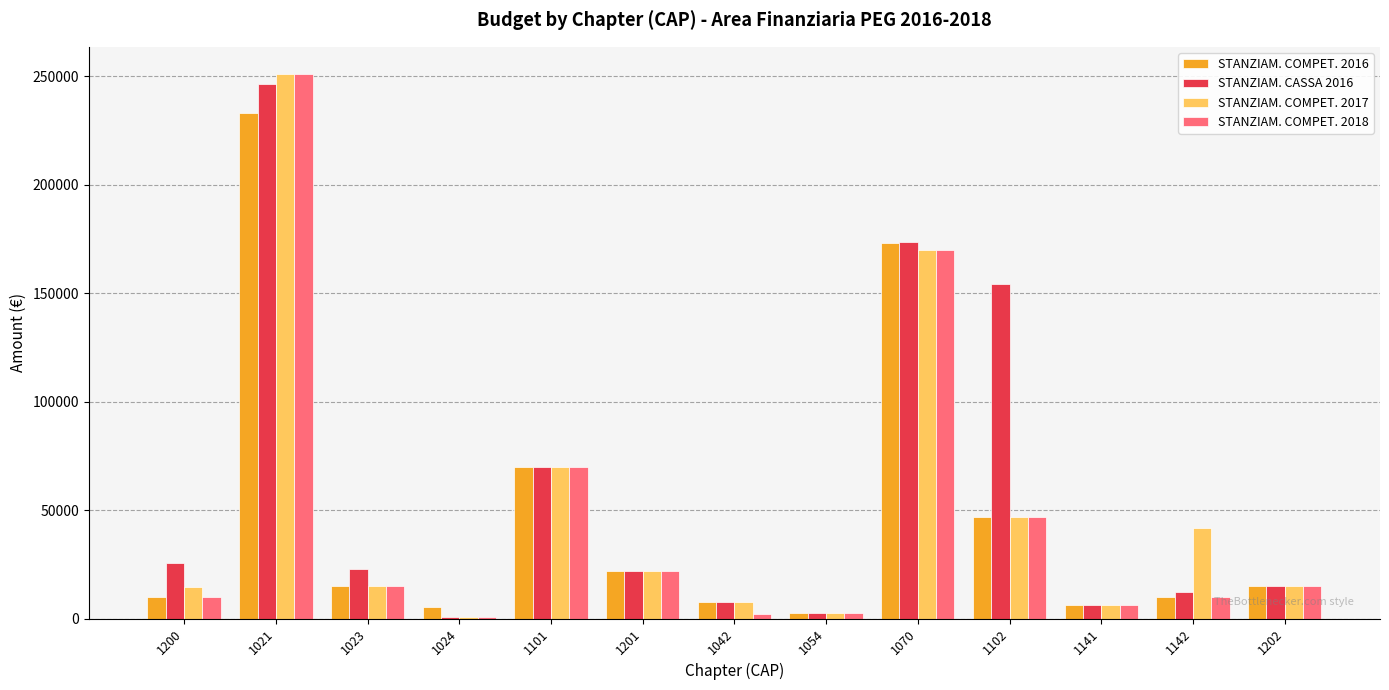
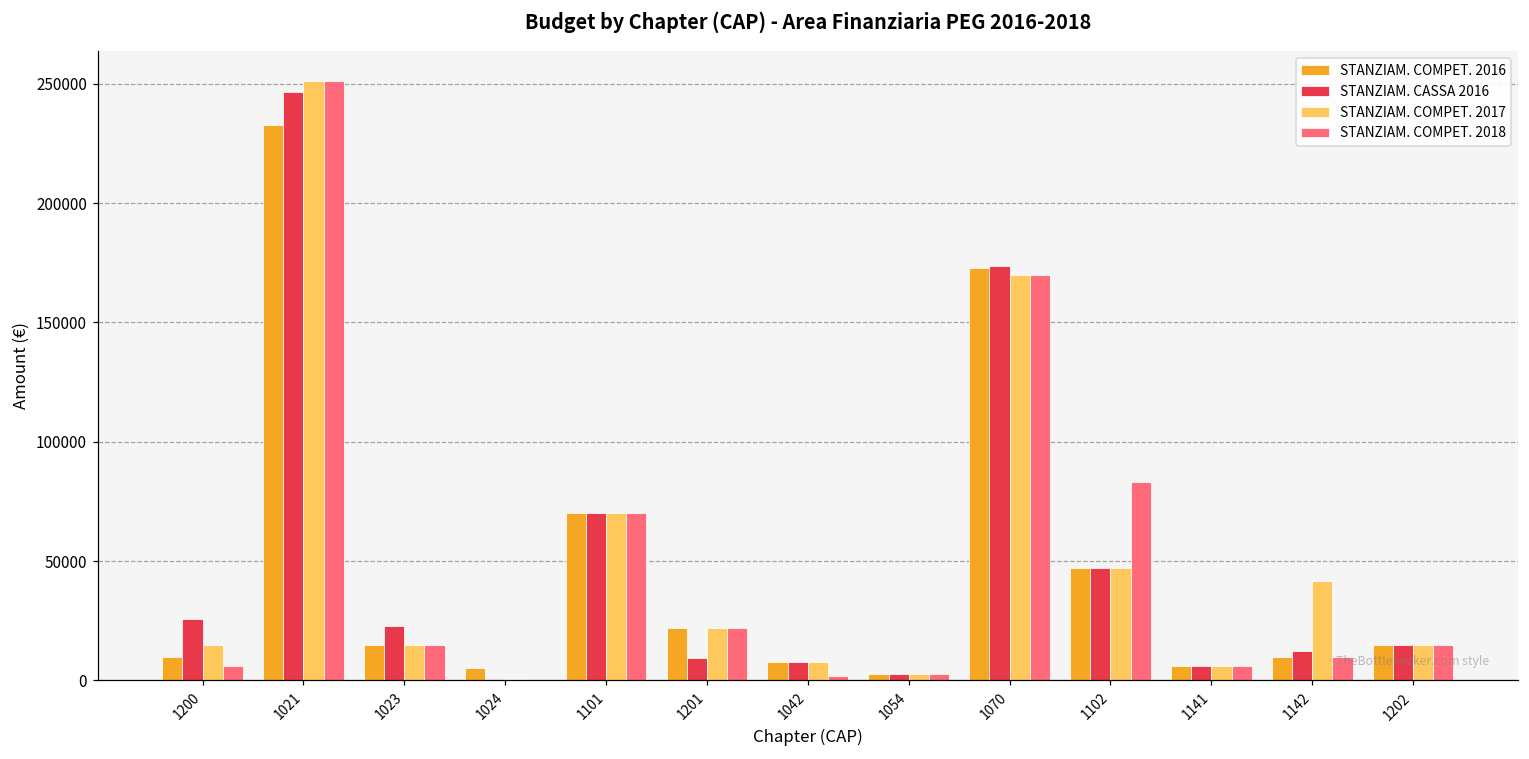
  {
    "STANZIAM. COMPET. 2016": {
      "1200": 10000,
      "1021": 233000,
      "1023": 15000,
      "1024": 5000,
      "1101": 70000,
      "1201": 22000,
      "1042": 8000,
      "1054": 3000,
      "1070": 173000,
      "1102": 47000,
      "1141": 6000,
      "1142": 10000,
      "1202": 15000
    },
    "STANZIAM. CASSA 2016": {
      "1200": 26000,
      "1021": 247000,
      "1023": 23000,
      "1101": 70000,
-     "1201": 22000,
+     "1201": 9000,
      "1042": 8000,
      "1054": 3000,
      "1070": 174000,
-     "1102": 154000,
+     "1102": 47000,
      "1141": 6000,
      "1142": 12000,
      "1202": 15000
    },
    "STANZIAM. COMPET. 2017": {
      "1200": 15000,
      "1021": 251000,
      "1023": 15000,
      "1101": 70000,
      "1201": 22000,
      "1042": 8000,
      "1054": 3000,
      "1070": 170000,
      "1102": 47000,
      "1141": 6000,
      "1142": 42000,
      "1202": 15000
    },
    "STANZIAM. COMPET. 2018": {
-     "1200": 10000,
+     "1200": 6000,
      "1021": 251000,
      "1023": 15000,
      "1101": 70000,
      "1201": 22000,
      "1042": 2000,
      "1054": 3000,
      "1070": 170000,
-     "1102": 47000,
+     "1102": 83000,
      "1141": 6000,
      "1142": 10000,
      "1202": 15000
    }
  }
